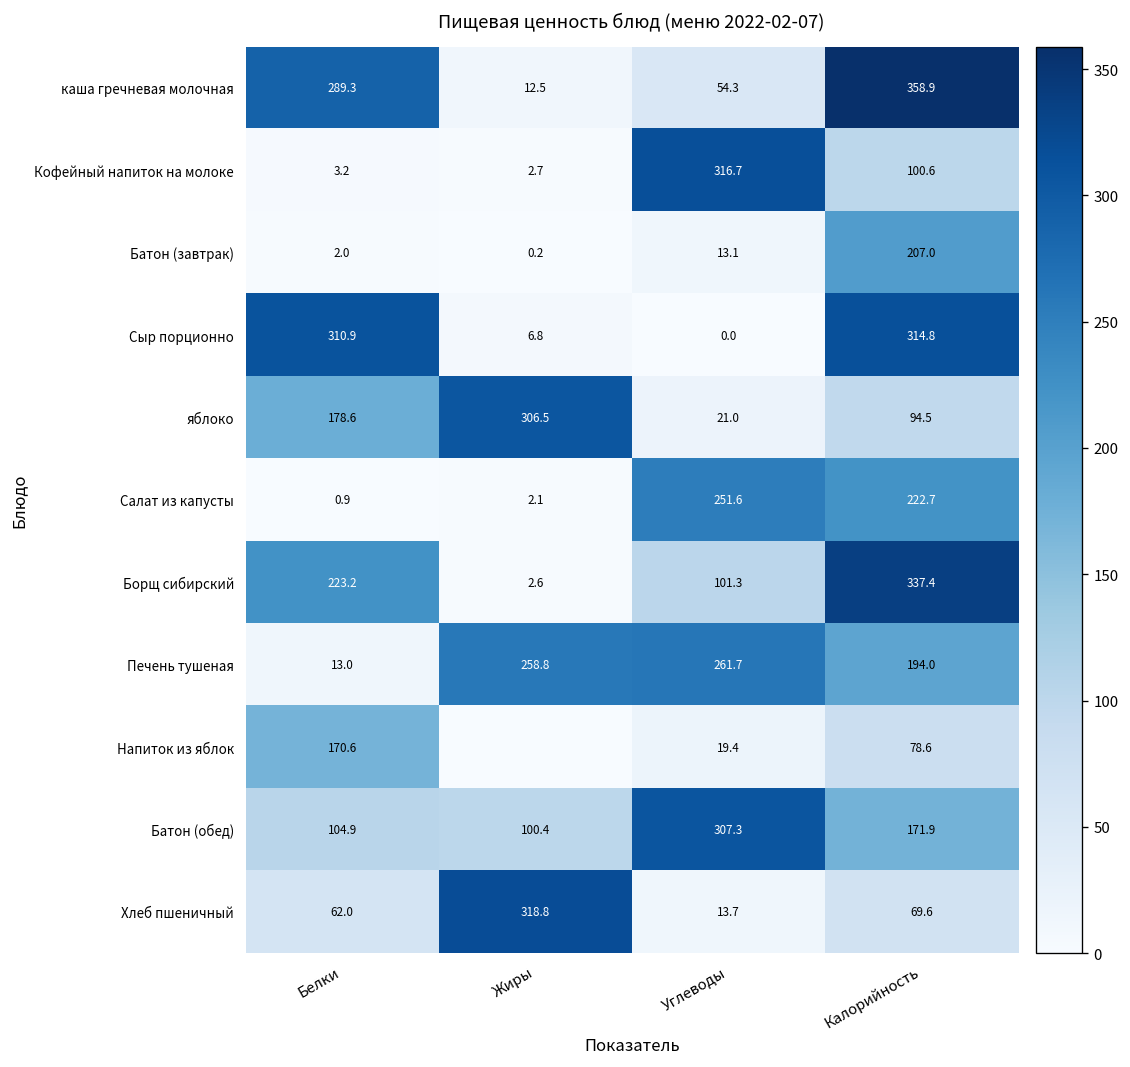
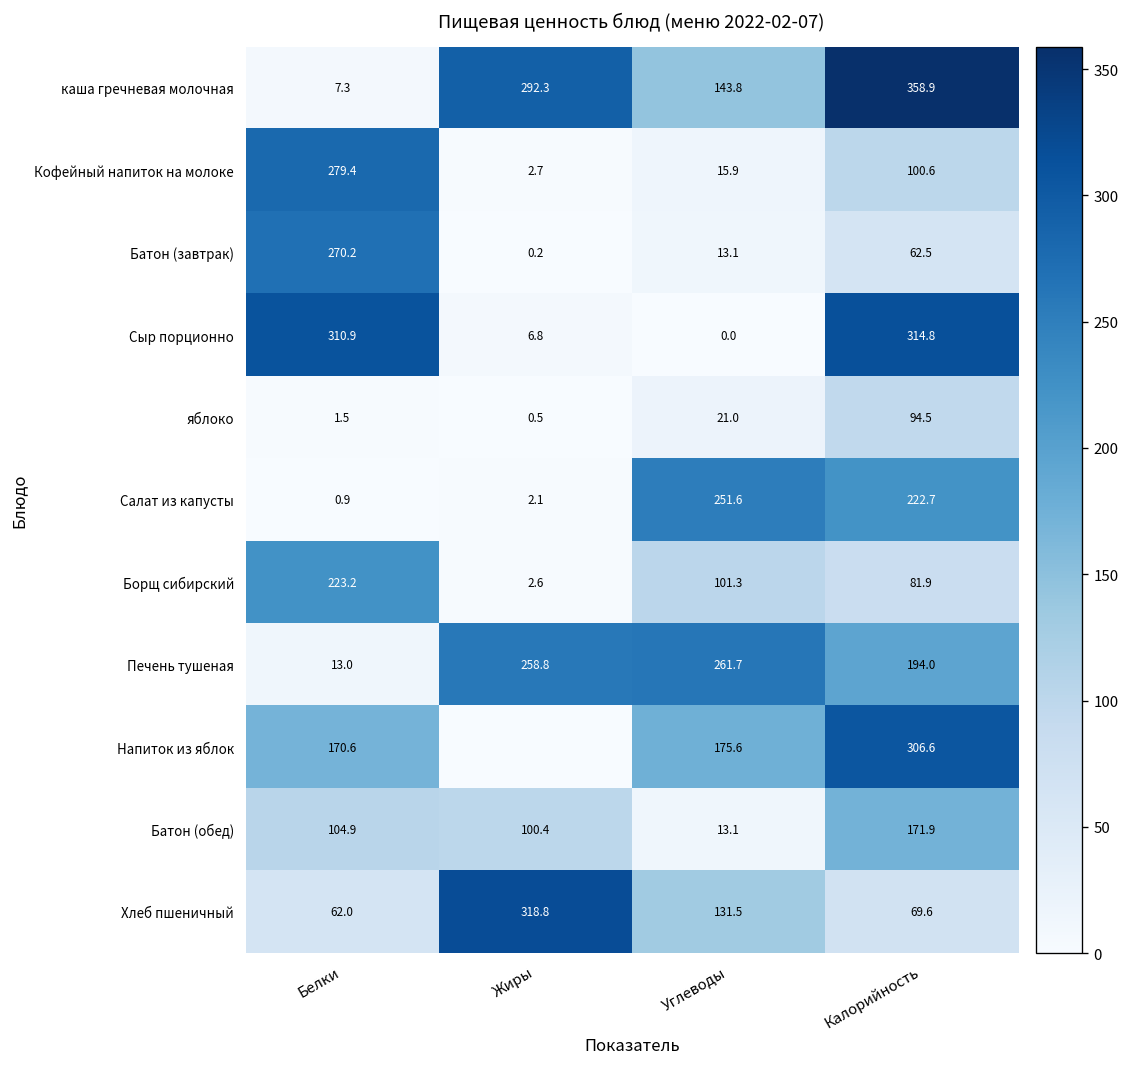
  {
    "каша гречневая молочная": {
-     "Белки": 289.3,
-     "Жиры": 12.5,
-     "Углеводы": 54.3,
+     "Белки": 7.3,
+     "Жиры": 292.3,
+     "Углеводы": 143.8,
      "Калорийность": 358.9
    },
    "Кофейный напиток на молоке": {
-     "Белки": 3.2,
+     "Белки": 279.4,
      "Жиры": 2.7,
-     "Углеводы": 316.7,
+     "Углеводы": 15.9,
      "Калорийность": 100.6
    },
    "Батон (завтрак)": {
-     "Белки": 2.0,
+     "Белки": 270.2,
      "Жиры": 0.2,
      "Углеводы": 13.1,
-     "Калорийность": 207.0
+     "Калорийность": 62.5
    },
    "Сыр порционно": {
      "Белки": 310.9,
      "Жиры": 6.8,
      "Углеводы": 0.0,
      "Калорийность": 314.8
    },
    "яблоко": {
-     "Белки": 178.6,
-     "Жиры": 306.5,
+     "Белки": 1.5,
+     "Жиры": 0.5,
      "Углеводы": 21.0,
      "Калорийность": 94.5
    },
    "Салат из капусты": {
      "Белки": 0.9,
      "Жиры": 2.1,
      "Углеводы": 251.6,
      "Калорийность": 222.7
    },
    "Борщ сибирский": {
      "Белки": 223.2,
      "Жиры": 2.6,
      "Углеводы": 101.3,
-     "Калорийность": 337.4
+     "Калорийность": 81.9
    },
    "Печень тушеная": {
      "Белки": 13.0,
      "Жиры": 258.8,
      "Углеводы": 261.7,
      "Калорийность": 194.0
    },
    "Напиток из яблок": {
      "Белки": 170.6,
-     "Углеводы": 19.4,
-     "Калорийность": 78.6
+     "Углеводы": 175.6,
+     "Калорийность": 306.6
    },
    "Батон (обед)": {
      "Белки": 104.9,
      "Жиры": 100.4,
-     "Углеводы": 307.3,
+     "Углеводы": 13.1,
      "Калорийность": 171.9
    },
    "Хлеб пшеничный": {
      "Белки": 62.0,
      "Жиры": 318.8,
-     "Углеводы": 13.7,
+     "Углеводы": 131.5,
      "Калорийность": 69.6
    }
  }
